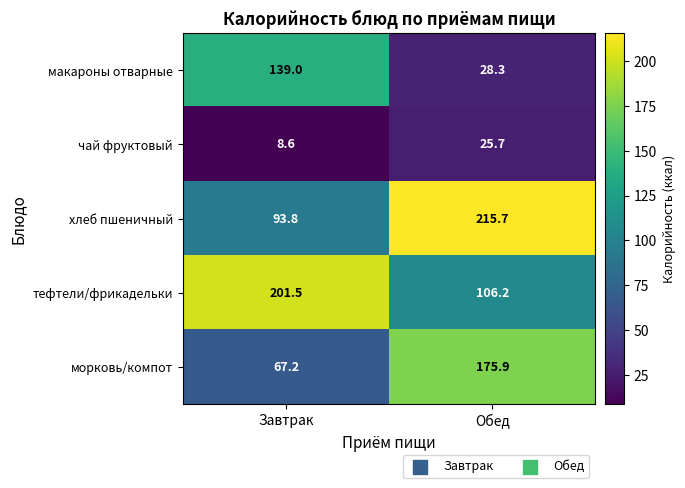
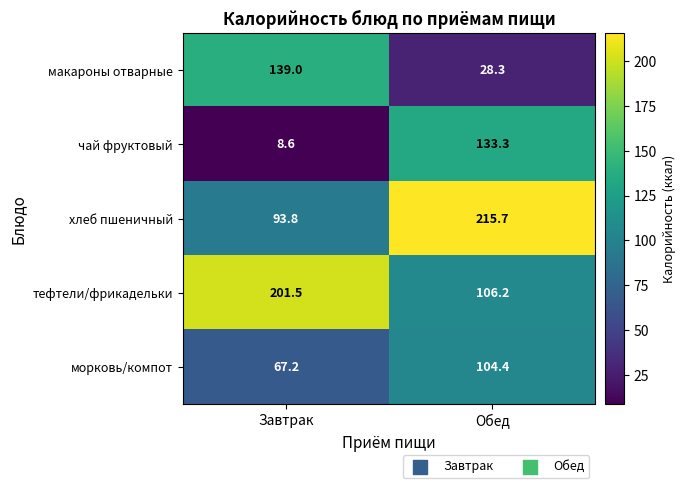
  {
    "макароны отварные": {
      "Завтрак": 139.0,
      "Обед": 28.3
    },
    "чай фруктовый": {
      "Завтрак": 8.6,
-     "Обед": 25.7
+     "Обед": 133.3
    },
    "хлеб пшеничный": {
      "Завтрак": 93.8,
      "Обед": 215.7
    },
    "тефтели/фрикадельки": {
      "Завтрак": 201.5,
      "Обед": 106.2
    },
    "морковь/компот": {
      "Завтрак": 67.2,
-     "Обед": 175.9
+     "Обед": 104.4
    }
  }
